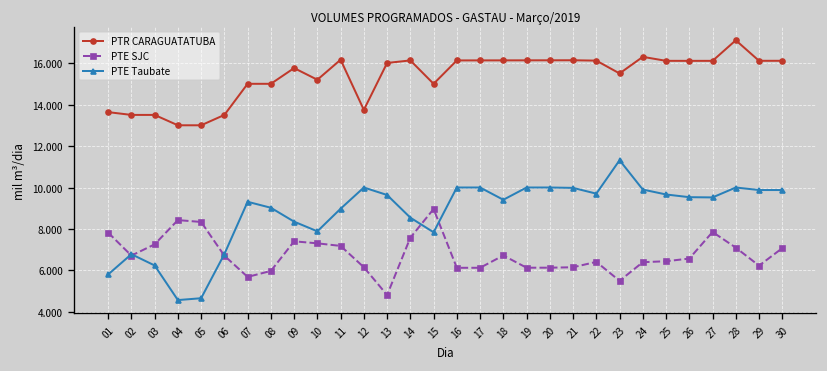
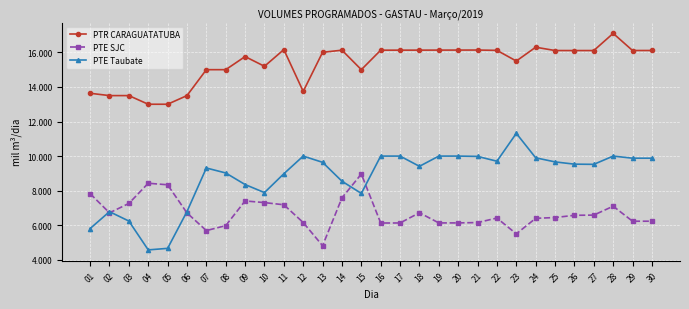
  {
    "PTR CARAGUATATUBA": {
      "01": 13.6,
      "02": 13.5,
      "03": 13.5,
      "04": 13.0,
      "05": 13.0,
      "06": 13.5,
      "07": 15.0,
      "08": 15.0,
      "09": 15.8,
      "10": 15.2,
      "11": 16.2,
      "12": 13.7,
      "13": 16.0,
      "14": 16.1,
      "15": 15.0,
      "16": 16.1,
      "17": 16.1,
      "18": 16.1,
      "19": 16.1,
      "20": 16.1,
      "21": 16.1,
      "22": 16.1,
      "23": 15.5,
      "24": 16.3,
      "25": 16.1,
      "26": 16.1,
      "27": 16.1,
      "28": 17.1,
      "29": 16.1,
      "30": 16.1
    },
    "PTE SJC": {
      "01": 7.8,
      "03": 7.3,
      "04": 8.4,
      "05": 8.3,
      "07": 5.7,
      "08": 6.0,
      "09": 7.4,
      "10": 7.3,
      "11": 7.2,
      "12": 6.2,
      "13": 4.8,
      "14": 7.6,
      "15": 9.0,
      "16": 6.1,
      "17": 6.1,
      "18": 6.7,
      "19": 6.1,
      "20": 6.1,
      "21": 6.2,
      "22": 6.4,
      "23": 5.5,
      "24": 6.4,
      "25": 6.4,
      "26": 6.6,
-     "27": 7.9,
+     "27": 6.6,
      "28": 7.1,
      "29": 6.2,
-     "30": 7.1
+     "30": 6.2
    },
    "PTE Taubate": {
      "01": 5.8,
      "03": 6.2,
      "04": 4.6,
      "05": 4.7,
      "07": 9.3,
      "08": 9.0,
      "09": 8.4,
      "10": 7.9,
      "11": 9.0,
      "12": 10.0,
      "13": 9.6,
      "14": 8.5,
      "15": 7.8,
      "16": 10.0,
      "17": 10.0,
      "18": 9.4,
      "19": 10.0,
      "20": 10.0,
      "21": 10.0,
      "22": 9.7,
      "23": 11.3,
      "24": 9.9,
      "25": 9.7,
      "26": 9.5,
      "27": 9.5,
      "28": 10.0,
      "29": 9.9,
      "30": 9.9
    }
  }
